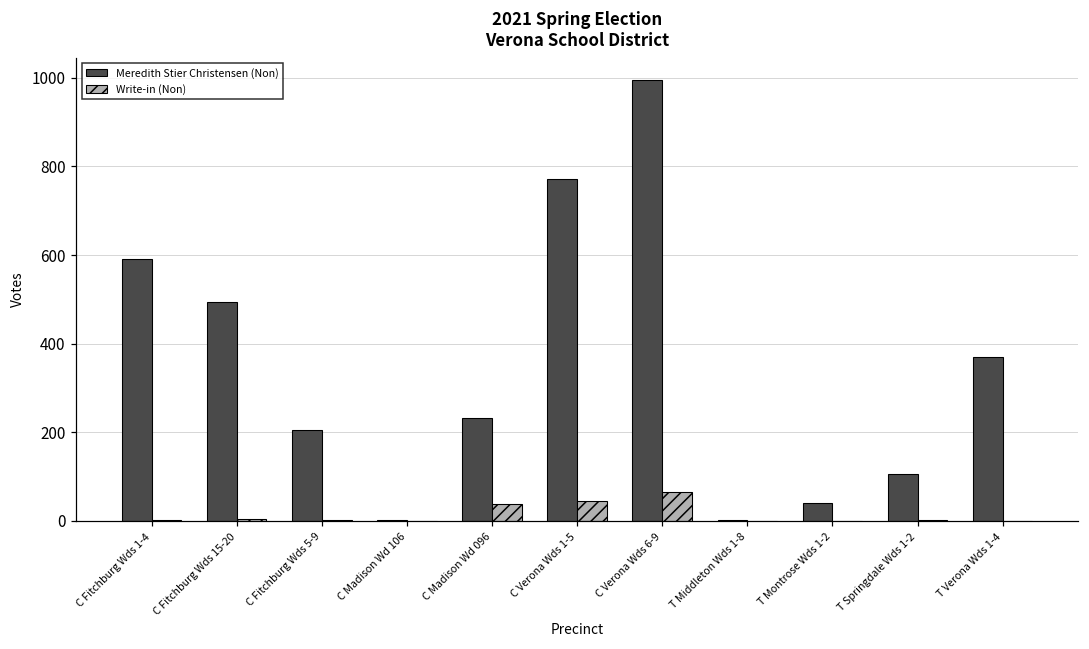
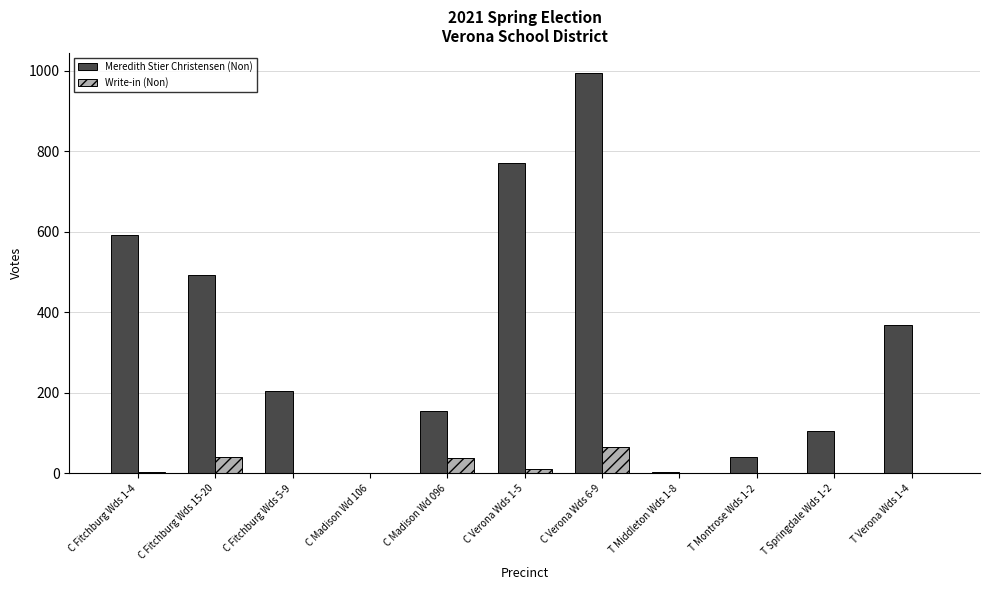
  {
    "Meredith Stier Christensen (Non)": {
      "C Fitchburg Wds 1-4": 590,
      "C Fitchburg Wds 15-20": 490,
      "C Fitchburg Wds 5-9": 200,
-     "C Madison Wd 096": 230,
+     "C Madison Wd 096": 160,
      "C Verona Wds 1-5": 770,
      "C Verona Wds 6-9": 1000,
      "T Montrose Wds 1-2": 40,
      "T Springdale Wds 1-2": 110,
      "T Verona Wds 1-4": 370
    },
    "Write-in (Non)": {
-     "C Fitchburg Wds 15-20": 10,
+     "C Fitchburg Wds 15-20": 40,
      "C Madison Wd 106": 0,
      "C Madison Wd 096": 40,
-     "C Verona Wds 1-5": 50,
+     "C Verona Wds 1-5": 10,
      "C Verona Wds 6-9": 70,
      "T Middleton Wds 1-8": 0,
      "T Montrose Wds 1-2": 0,
      "T Verona Wds 1-4": 0
    }
  }
